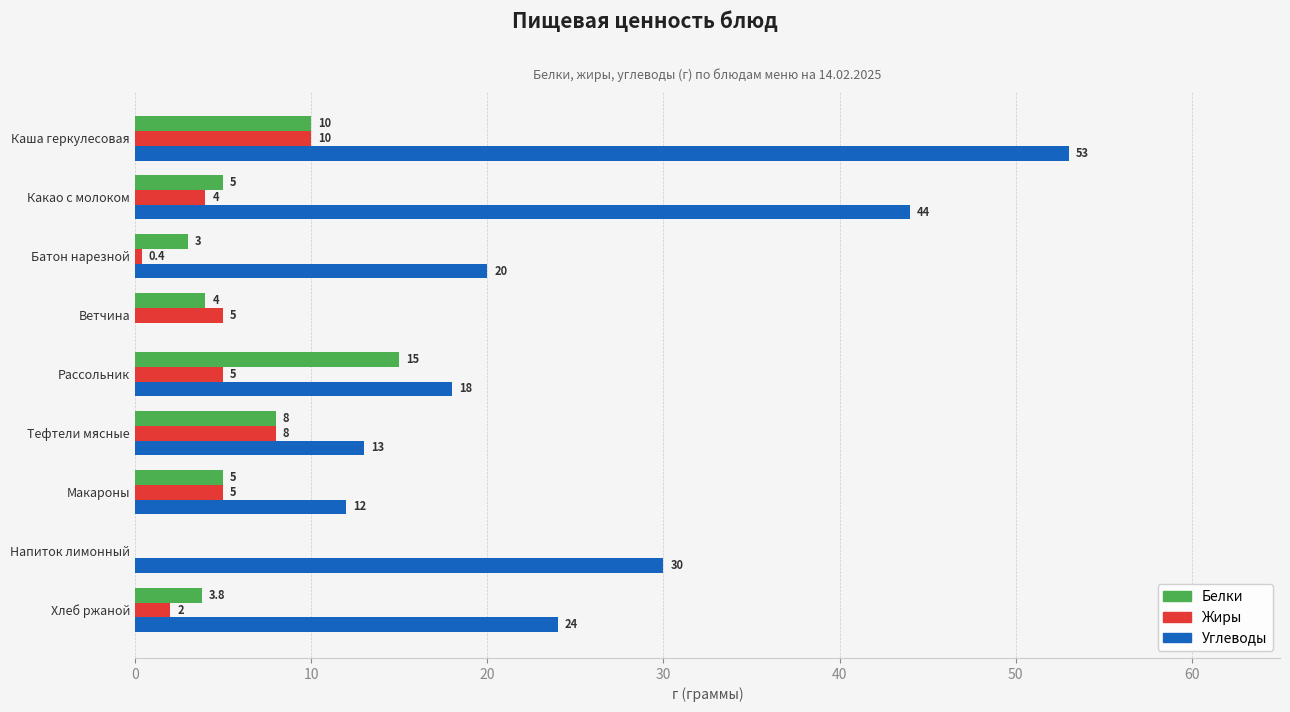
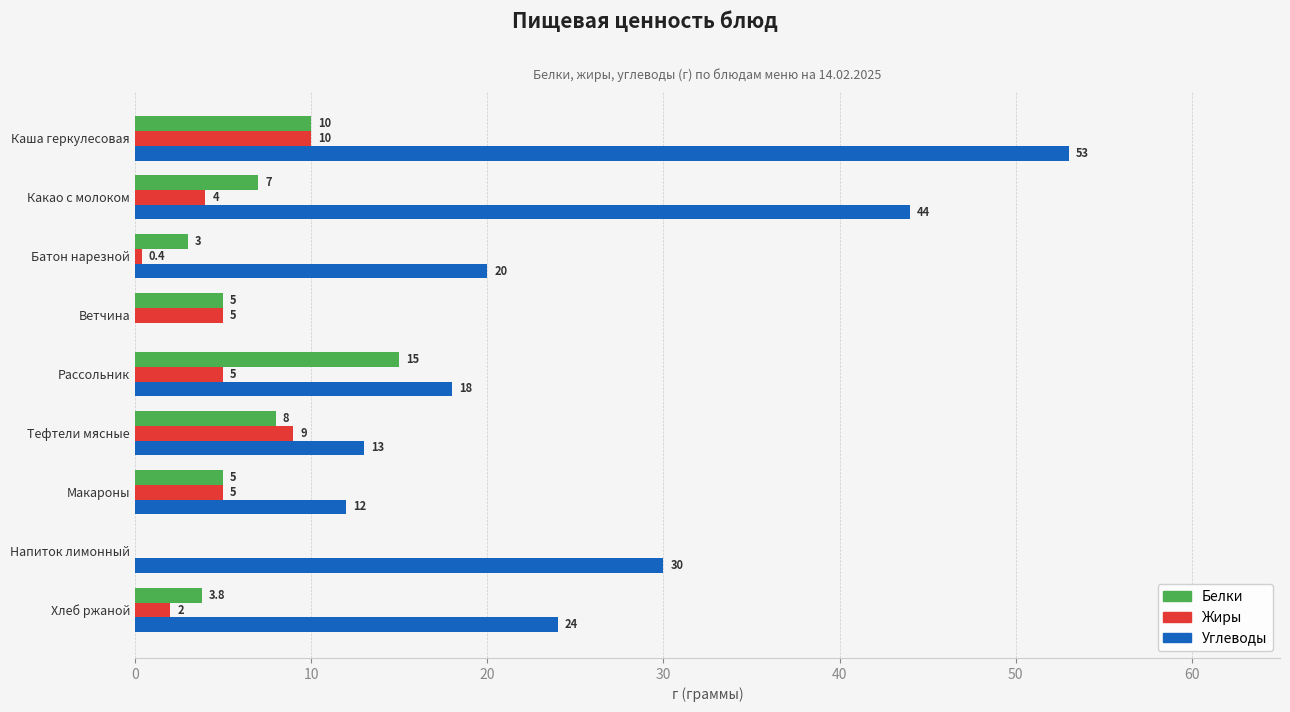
  {
    "Белки": {
      "Каша геркулесовая": 10,
-     "Какао с молоком": 5,
+     "Какао с молоком": 7,
      "Батон нарезной": 3,
-     "Ветчина": 4,
+     "Ветчина": 5,
      "Рассольник": 15,
      "Тефтели мясные": 8,
      "Макароны": 5,
      "Хлеб ржаной": 3.8
    },
    "Жиры": {
      "Каша геркулесовая": 10,
      "Какао с молоком": 4,
      "Батон нарезной": 0.4,
      "Ветчина": 5,
      "Рассольник": 5,
-     "Тефтели мясные": 8,
+     "Тефтели мясные": 9,
      "Макароны": 5,
      "Хлеб ржаной": 2
    },
    "Углеводы": {
      "Каша геркулесовая": 53,
      "Какао с молоком": 44,
      "Батон нарезной": 20,
      "Рассольник": 18,
      "Тефтели мясные": 13,
      "Макароны": 12,
      "Напиток лимонный": 30,
      "Хлеб ржаной": 24
    }
  }
